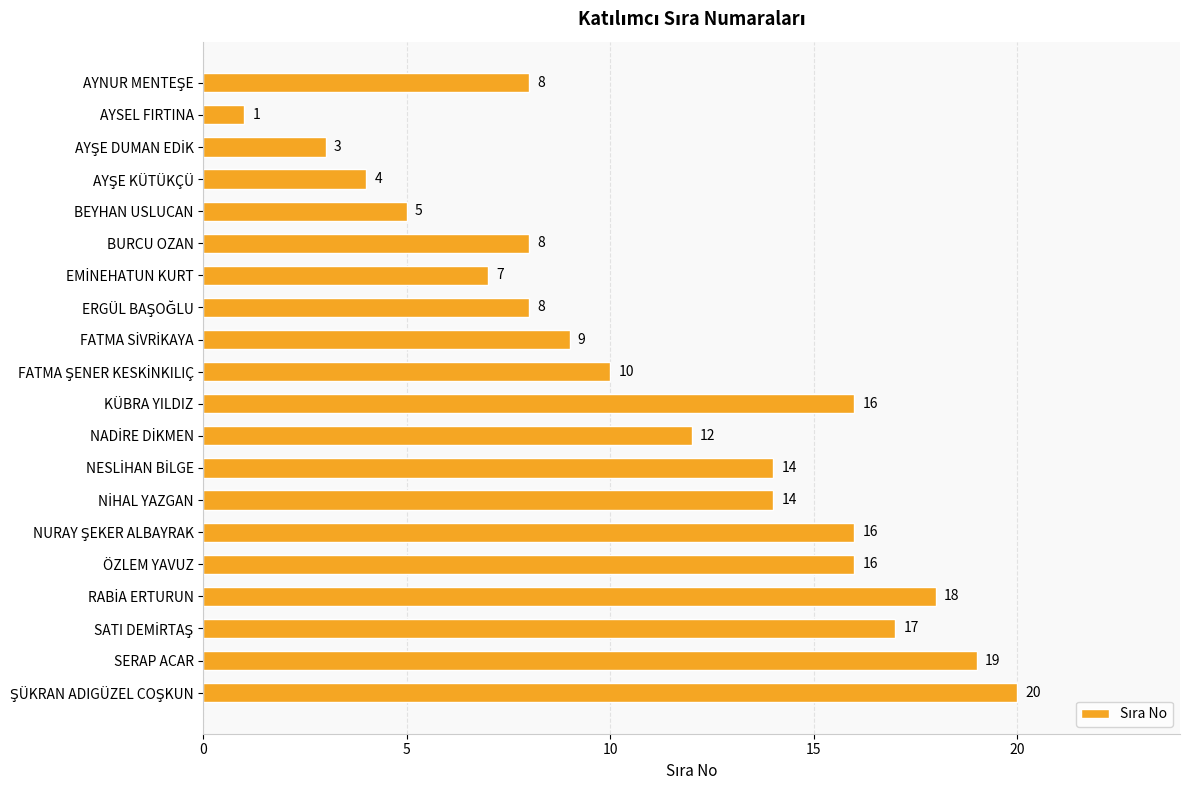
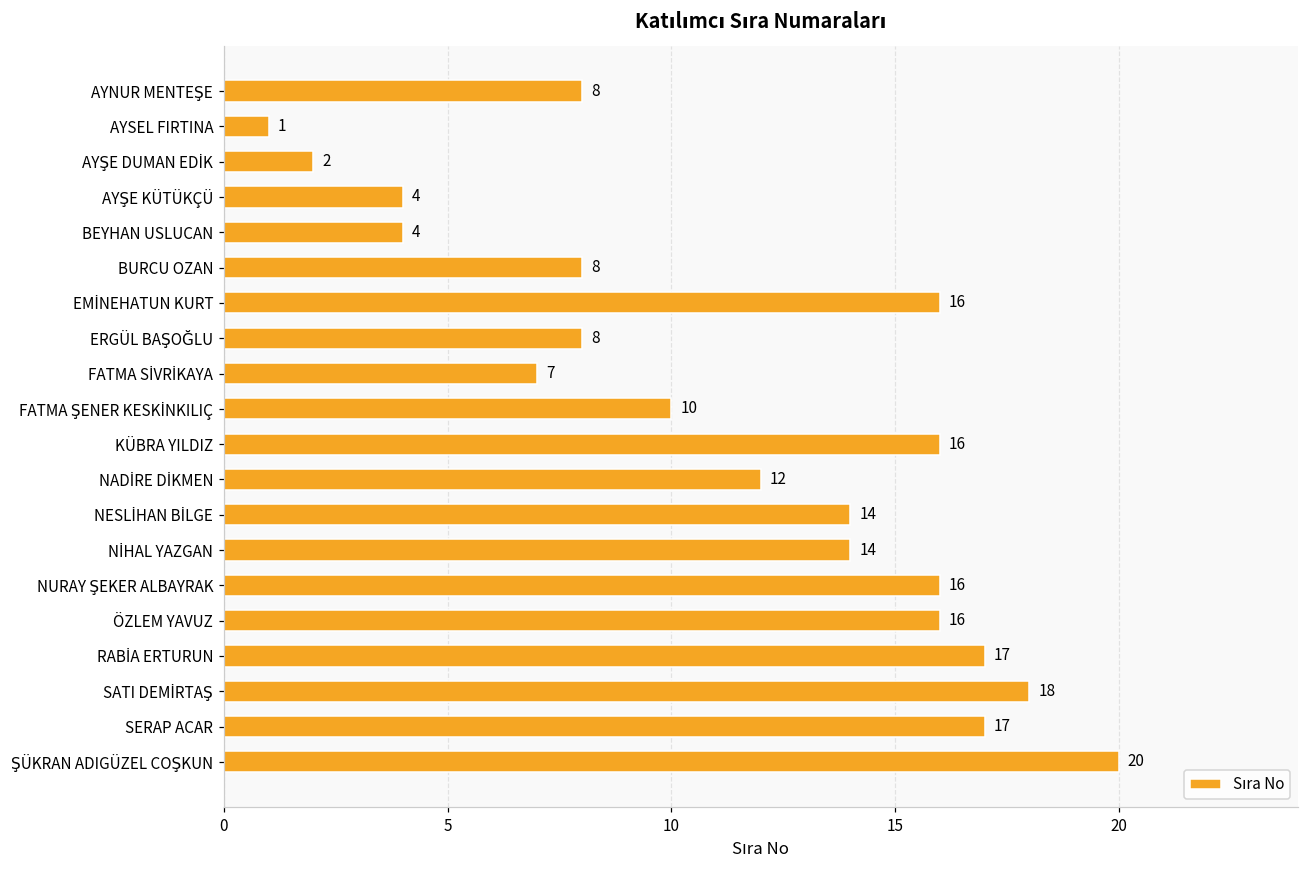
  {
    "AYNUR MENTEŞE": 8,
    "AYSEL FIRTINA": 1,
-   "AYŞE DUMAN EDİK": 3,
+   "AYŞE DUMAN EDİK": 2,
    "AYŞE KÜTÜKÇÜ": 4,
-   "BEYHAN USLUCAN": 5,
+   "BEYHAN USLUCAN": 4,
    "BURCU OZAN": 8,
-   "EMİNEHATUN KURT": 7,
+   "EMİNEHATUN KURT": 16,
    "ERGÜL BAŞOĞLU": 8,
-   "FATMA SİVRİKAYA": 9,
+   "FATMA SİVRİKAYA": 7,
    "FATMA ŞENER KESKİNKILIÇ": 10,
    "KÜBRA YILDIZ": 16,
    "NADİRE DİKMEN": 12,
    "NESLİHAN BİLGE": 14,
    "NİHAL YAZGAN": 14,
    "NURAY ŞEKER ALBAYRAK": 16,
    "ÖZLEM YAVUZ": 16,
-   "RABİA ERTURUN": 18,
-   "SATI DEMİRTAŞ": 17,
-   "SERAP ACAR": 19,
+   "RABİA ERTURUN": 17,
+   "SATI DEMİRTAŞ": 18,
+   "SERAP ACAR": 17,
    "ŞÜKRAN ADIGÜZEL COŞKUN": 20
  }
